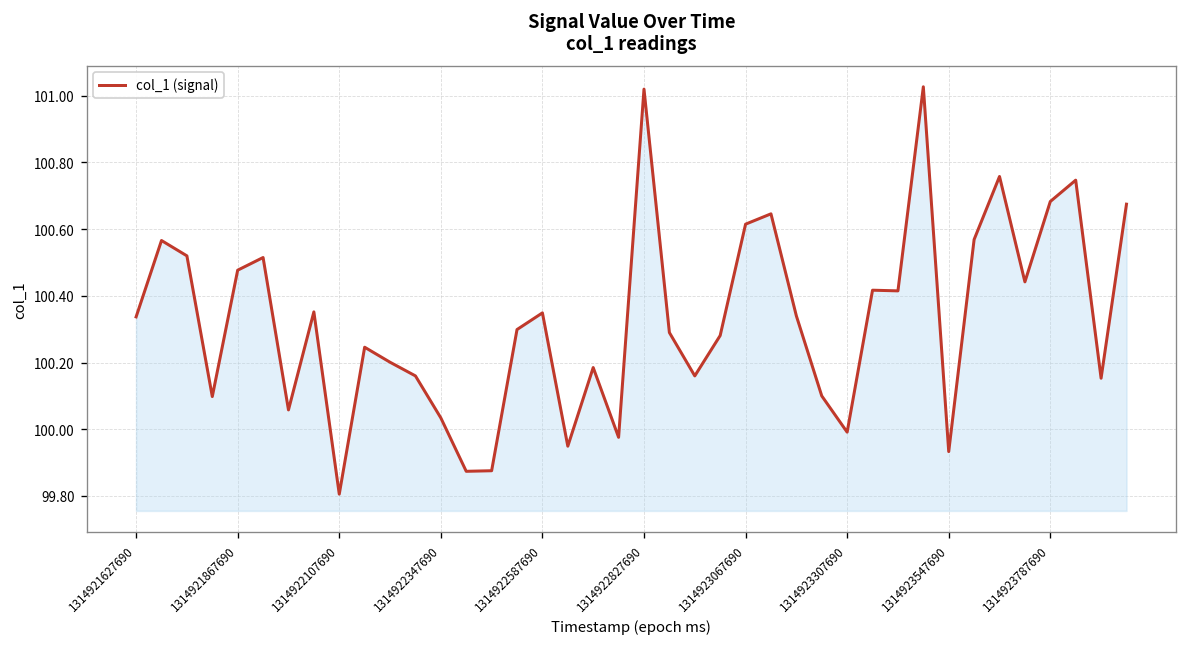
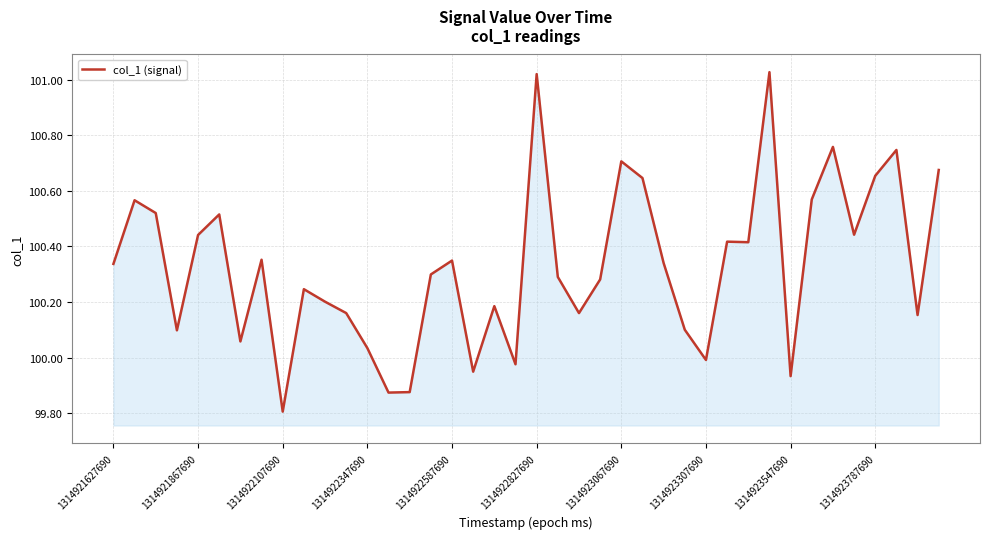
  {
    "1314921627690": 100.34,
-   "1314921867690": 100.48,
+   "1314921867690": 100.44,
    "1314922107690": 99.81,
    "1314922347690": 100.03,
    "1314922587690": 100.35,
    "1314922827690": 101.02,
-   "1314923067690": 100.62,
+   "1314923067690": 100.71,
    "1314923307690": 99.99,
    "1314923547690": 99.93,
-   "1314923787690": 100.68
+   "1314923787690": 100.65
  }
